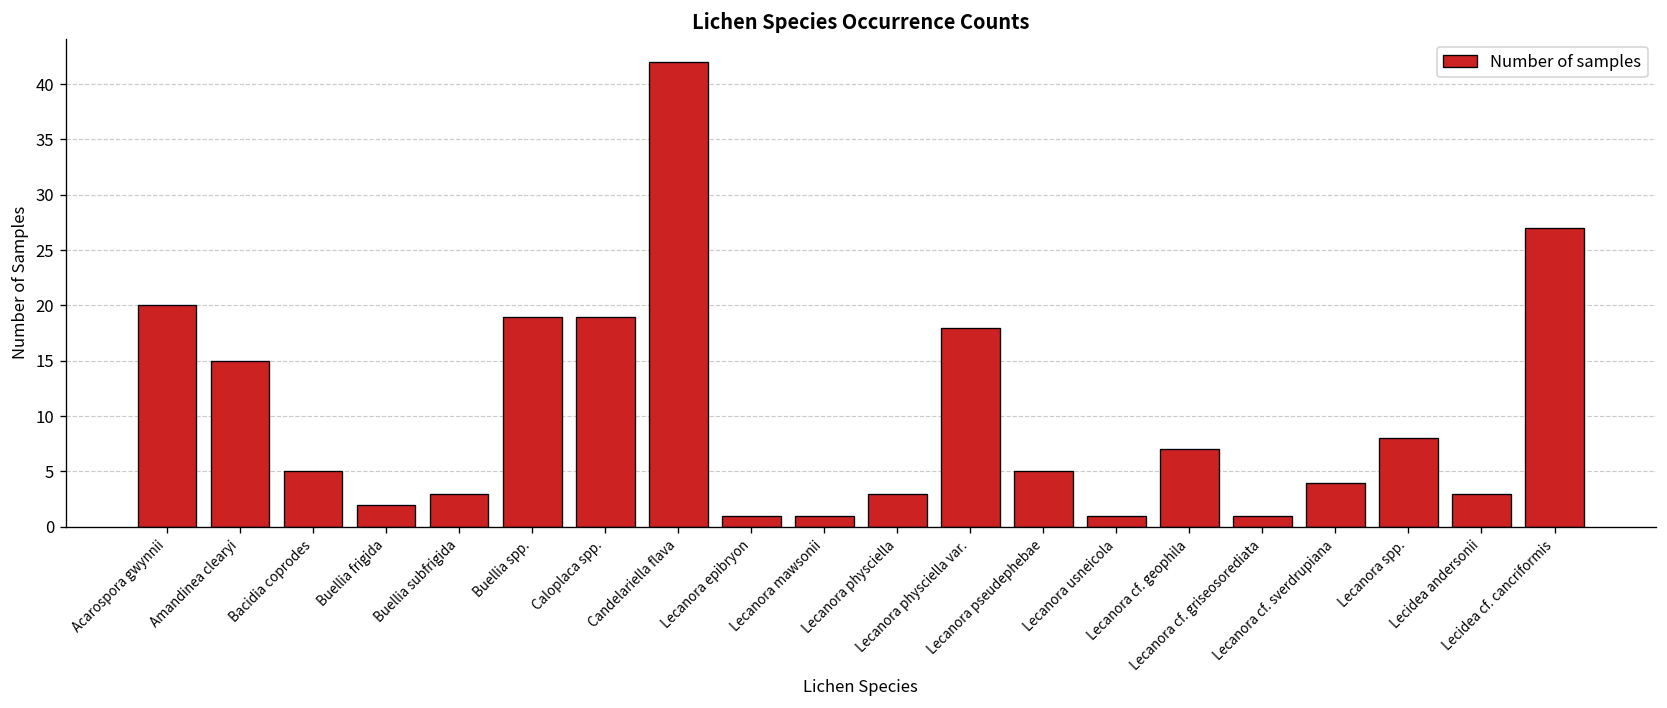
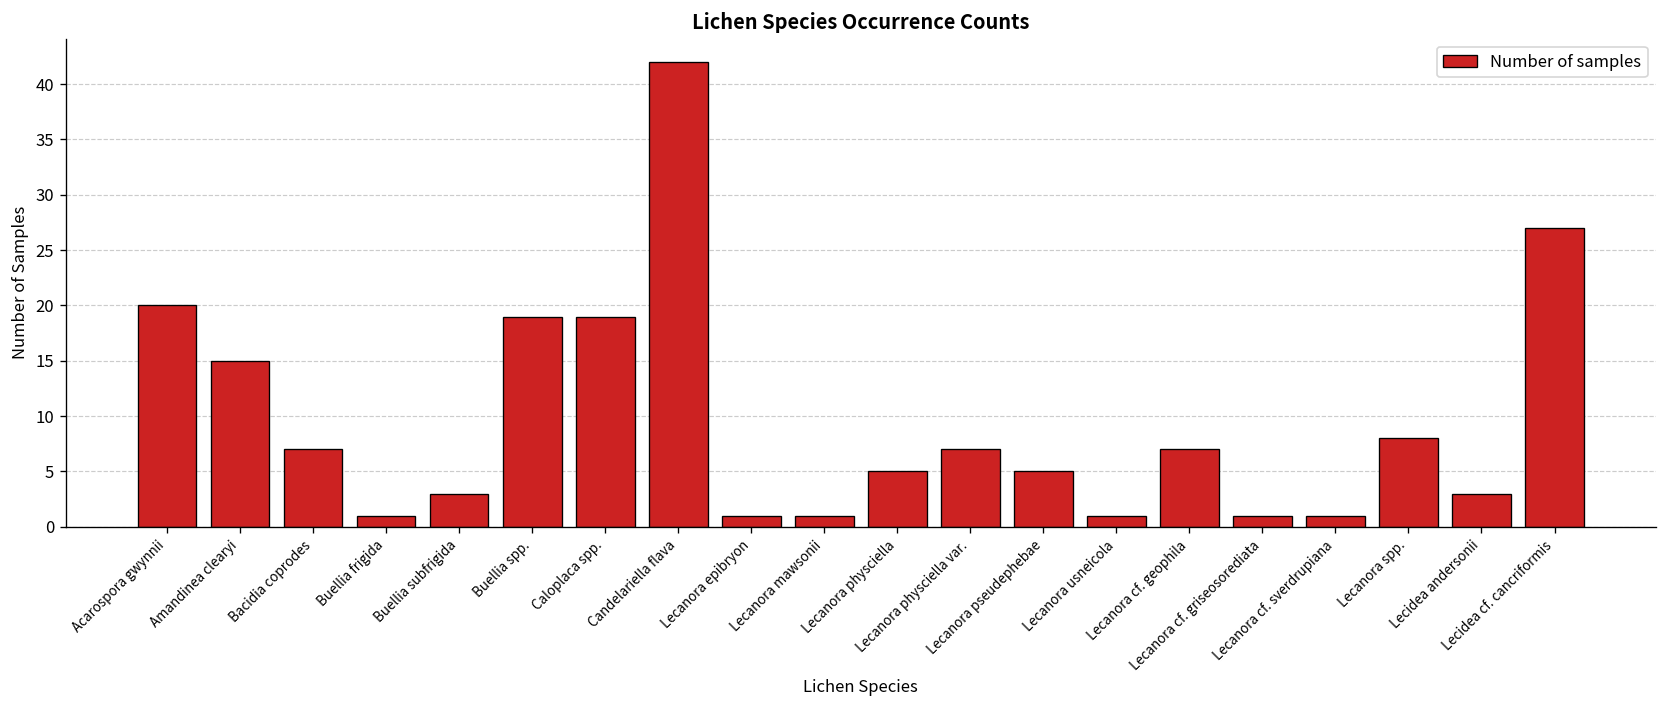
  {
    "Acarospora gwynnii": 20,
    "Amandinea clearyi": 15,
-   "Bacidia coprodes": 5,
-   "Buellia frigida": 2,
+   "Bacidia coprodes": 7,
+   "Buellia frigida": 1,
    "Buellia subfrigida": 3,
    "Buellia spp.": 19,
    "Caloplaca spp.": 19,
    "Candelariella flava": 42,
    "Lecanora epibryon": 1,
    "Lecanora mawsonii": 1,
-   "Lecanora physciella": 3,
-   "Lecanora physciella var.": 18,
+   "Lecanora physciella": 5,
+   "Lecanora physciella var.": 7,
    "Lecanora pseudephebae": 5,
    "Lecanora usneicola": 1,
    "Lecanora cf. geophila": 7,
    "Lecanora cf. griseosorediata": 1,
-   "Lecanora cf. sverdrupiana": 4,
+   "Lecanora cf. sverdrupiana": 1,
    "Lecanora spp.": 8,
    "Lecidea andersonii": 3,
    "Lecidea cf. cancriformis": 27
  }
